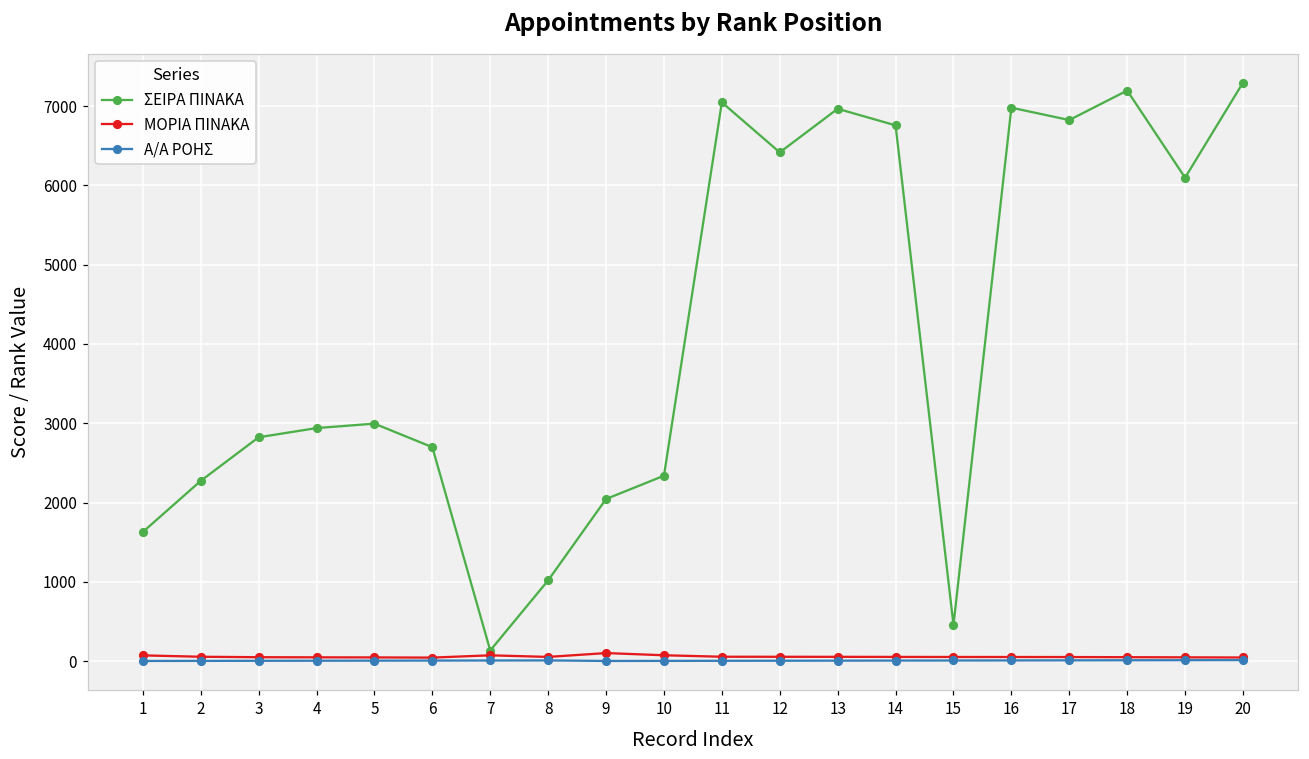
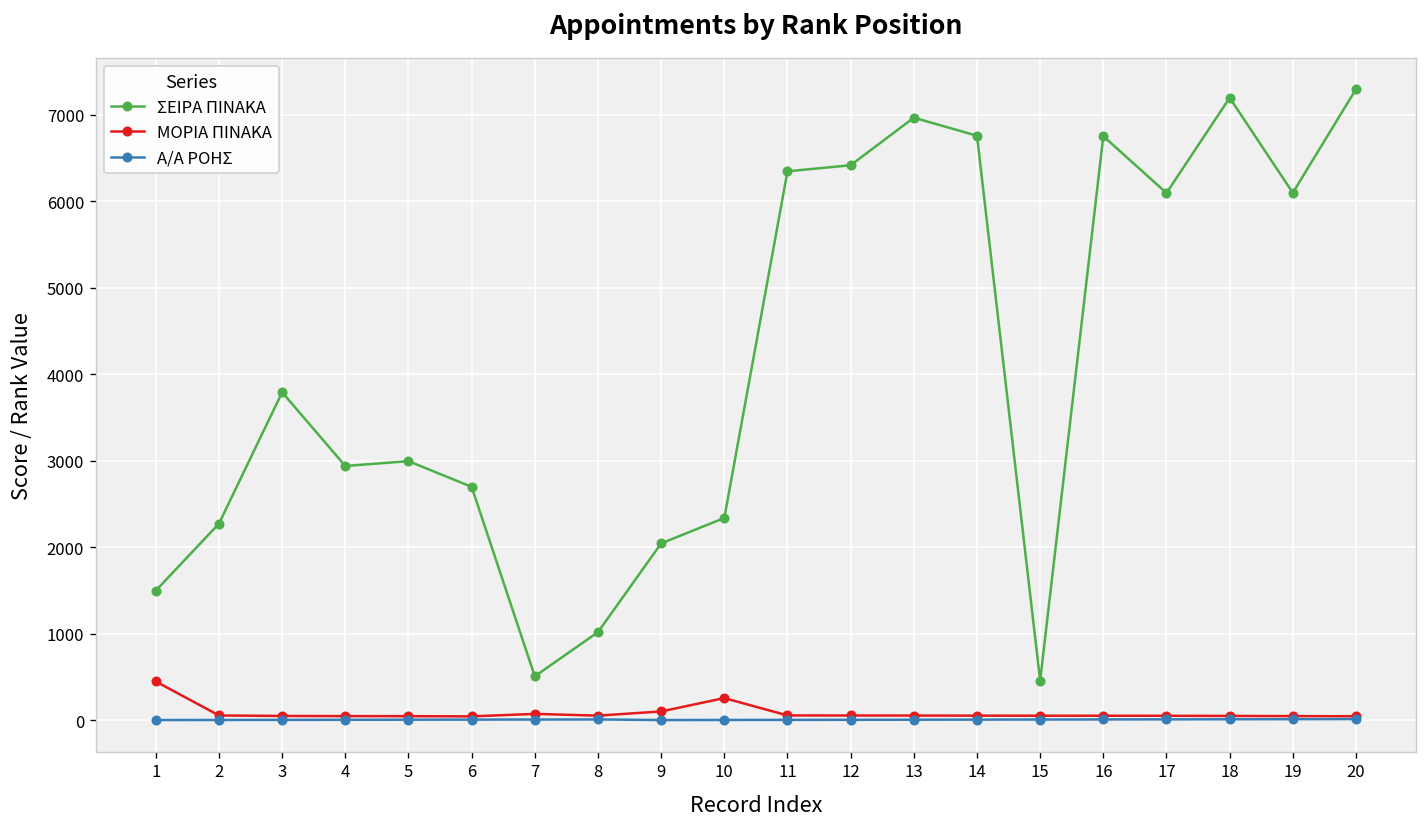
  {
    "ΣΕΙΡΑ ΠΙΝΑΚΑ": {
-     "1": 1600,
+     "1": 1500,
      "2": 2300,
-     "3": 2800,
+     "3": 3800,
      "4": 2900,
      "5": 3000,
      "6": 2700,
-     "7": 100,
+     "7": 500,
      "8": 1000,
      "9": 2000,
      "10": 2300,
-     "11": 7000,
+     "11": 6300,
      "12": 6400,
      "13": 7000,
      "14": 6800,
      "15": 500,
-     "16": 7000,
-     "17": 6800,
+     "16": 6800,
+     "17": 6100,
      "18": 7200,
      "19": 6100,
      "20": 7300
    },
    "ΜΟΡΙΑ ΠΙΝΑΚΑ": {
-     "1": 100,
+     "1": 400,
      "2": 100,
      "3": 0,
      "4": 0,
      "5": 0,
      "6": 0,
      "7": 100,
      "8": 100,
      "9": 100,
-     "10": 100,
+     "10": 300,
      "11": 100,
      "12": 100,
      "13": 100,
      "14": 100,
      "15": 100,
      "16": 100,
      "17": 100,
      "18": 0,
      "19": 0
    },
    "Α/Α ΡΟΗΣ": {
      "1": 0,
      "2": 0,
      "3": 0,
      "4": 0,
      "5": 0,
      "6": 0,
      "7": 0,
      "8": 0,
      "9": 0,
      "10": 0,
      "11": 0,
      "12": 0,
      "13": 0,
      "14": 0,
      "15": 0,
      "16": 0,
      "17": 0,
      "18": 0,
      "19": 0
    }
  }
